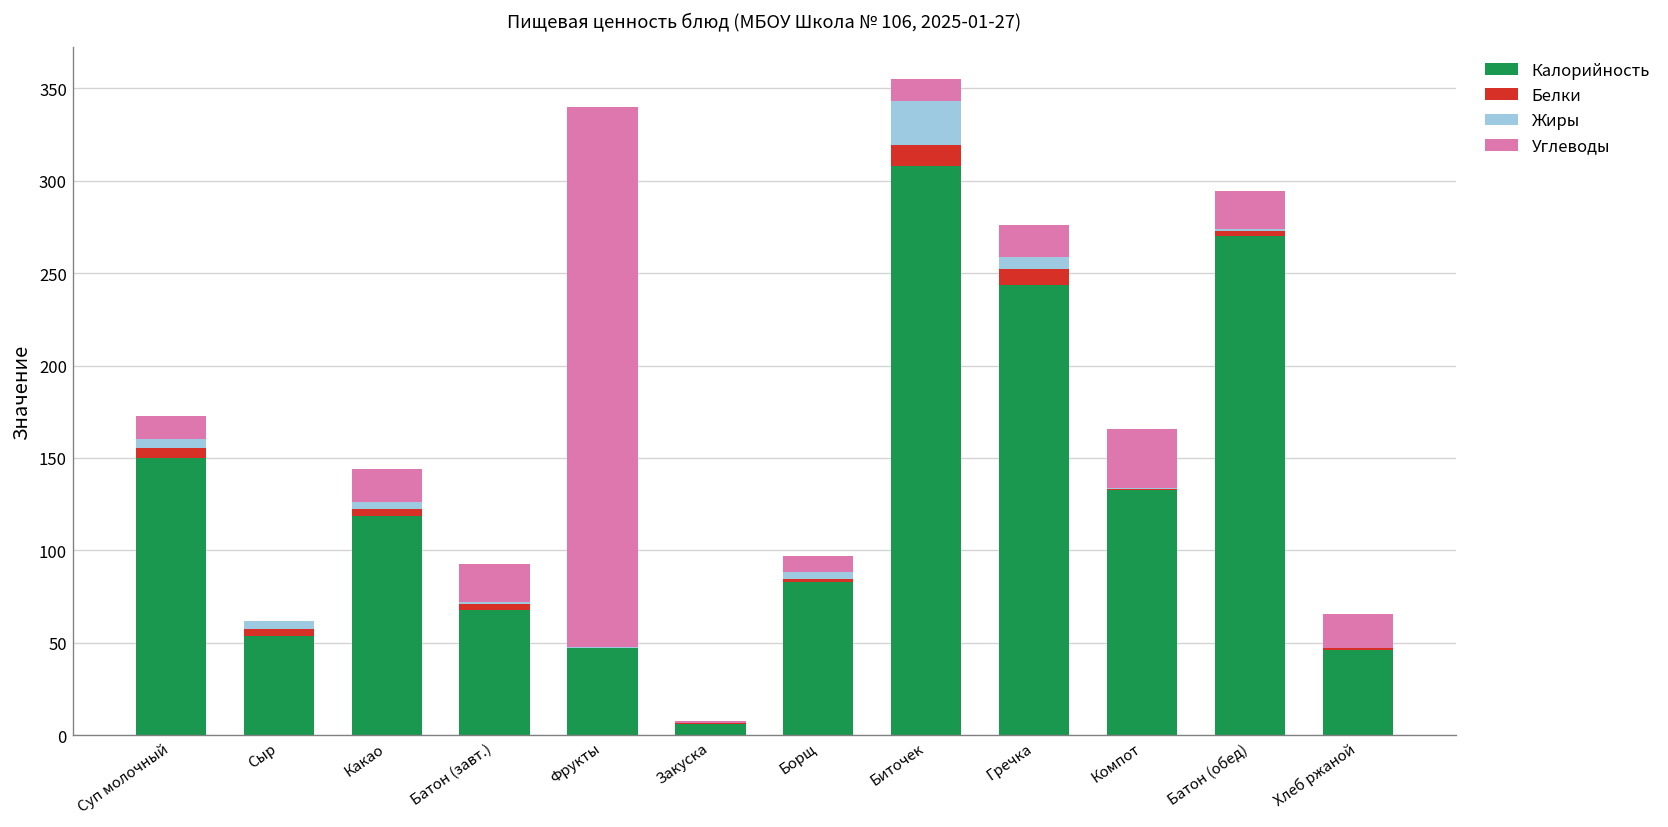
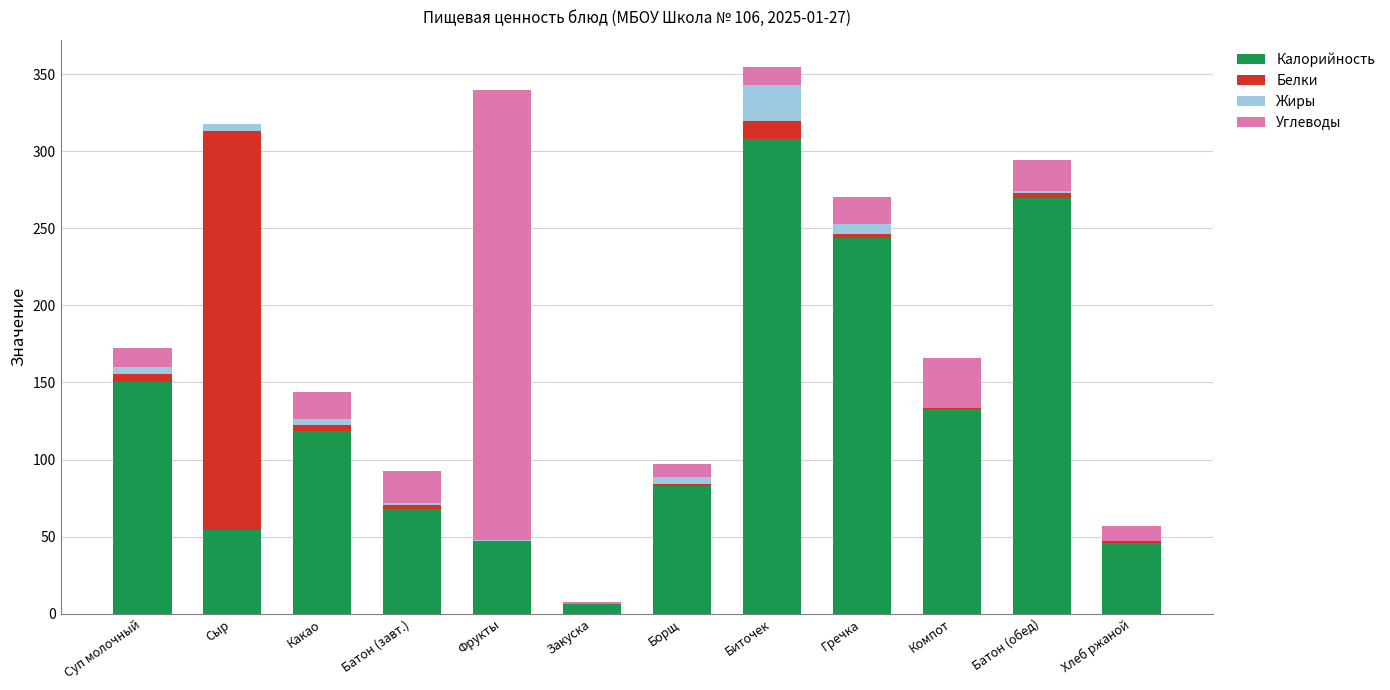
  {
    "Калорийность": {
      "Суп молочный": 150,
      "Сыр": 54,
      "Какао": 119,
      "Батон (завт.)": 68,
      "Фрукты": 47,
      "Закуска": 6,
      "Борщ": 83,
      "Биточек": 308,
      "Гречка": 244,
      "Компот": 133,
      "Батон (обед)": 270,
      "Хлеб ржаной": 46
    },
    "Белки": {
      "Суп молочный": 5,
-     "Сыр": 3,
+     "Сыр": 259,
      "Какао": 4,
      "Батон (завт.)": 3,
      "Биточек": 12,
-     "Гречка": 9,
+     "Гречка": 3,
      "Батон (обед)": 3
    },
    "Жиры": {
      "Суп молочный": 5,
      "Сыр": 4,
      "Какао": 4,
      "Борщ": 4,
      "Биточек": 24,
      "Гречка": 6
    },
    "Углеводы": {
      "Суп молочный": 12,
      "Сыр": 0,
      "Какао": 18,
      "Батон (завт.)": 21,
      "Фрукты": 292,
      "Борщ": 9,
      "Биточек": 12,
      "Гречка": 18,
      "Компот": 32,
      "Батон (обед)": 21,
-     "Хлеб ржаной": 19
+     "Хлеб ржаной": 10
    }
  }
